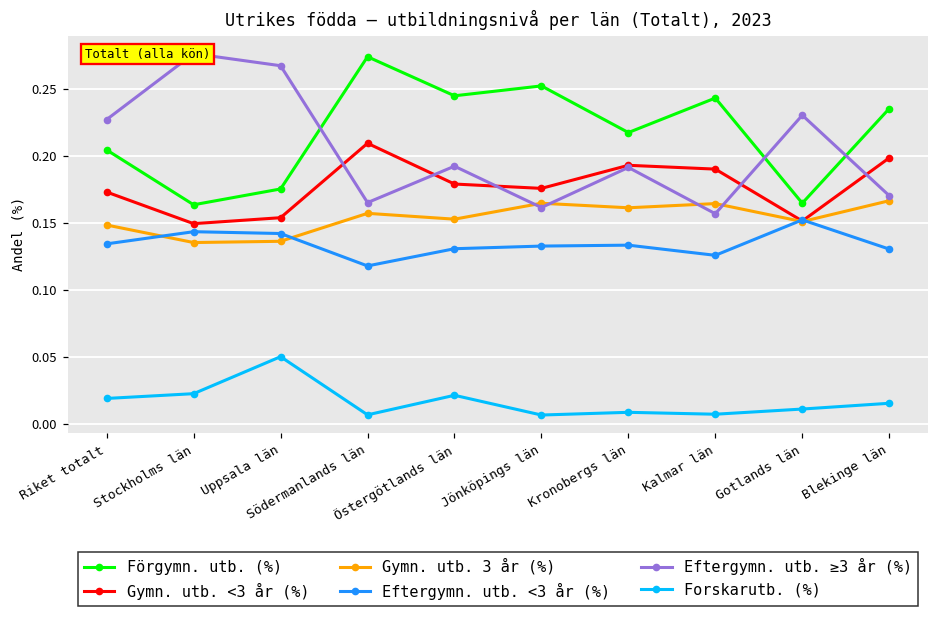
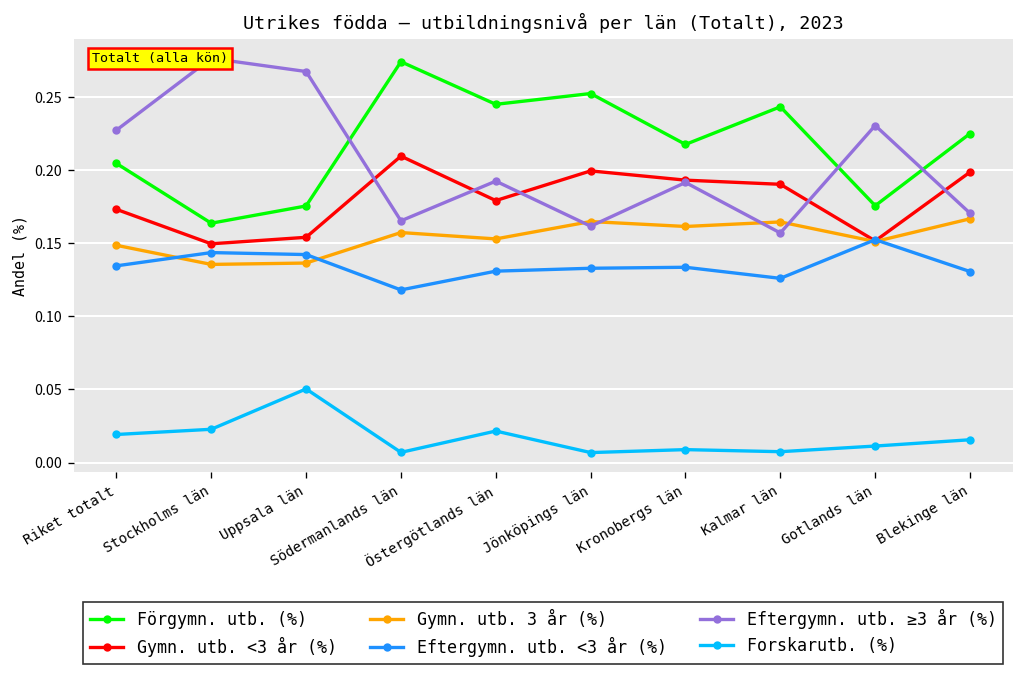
  {
    "Förgymn. utb. (%)": {
      "Riket totalt": 0.205,
      "Stockholms län": 0.164,
      "Uppsala län": 0.175,
      "Södermanlands län": 0.274,
      "Östergötlands län": 0.245,
      "Jönköpings län": 0.252,
      "Kronobergs län": 0.218,
      "Kalmar län": 0.243,
-     "Gotlands län": 0.165,
-     "Blekinge län": 0.235
+     "Gotlands län": 0.176,
+     "Blekinge län": 0.225
    },
    "Gymn. utb. <3 år (%)": {
      "Riket totalt": 0.173,
      "Stockholms län": 0.150,
      "Uppsala län": 0.154,
      "Södermanlands län": 0.210,
      "Östergötlands län": 0.179,
-     "Jönköpings län": 0.176,
+     "Jönköpings län": 0.199,
      "Kalmar län": 0.190,
      "Blekinge län": 0.199
    },
    "Gymn. utb. 3 år (%)": {
      "Riket totalt": 0.149,
      "Stockholms län": 0.136,
      "Uppsala län": 0.136,
      "Södermanlands län": 0.157,
      "Östergötlands län": 0.153,
      "Jönköpings län": 0.165,
      "Kronobergs län": 0.161,
      "Kalmar län": 0.165,
      "Blekinge län": 0.167
    },
    "Eftergymn. utb. ≥3 år (%)": {
      "Riket totalt": 0.227,
      "Uppsala län": 0.267,
      "Södermanlands län": 0.165,
      "Östergötlands län": 0.192,
      "Jönköpings län": 0.162,
      "Kalmar län": 0.157,
      "Gotlands län": 0.230,
      "Blekinge län": 0.170
    }
  }
